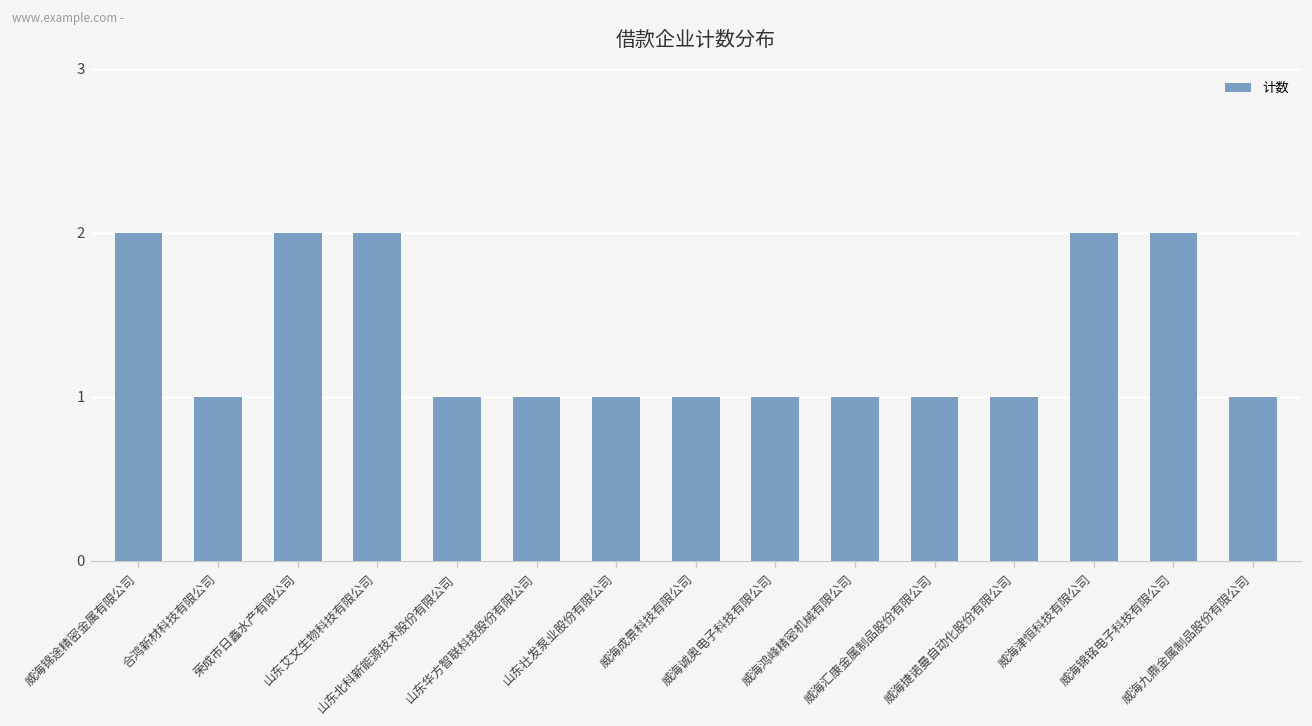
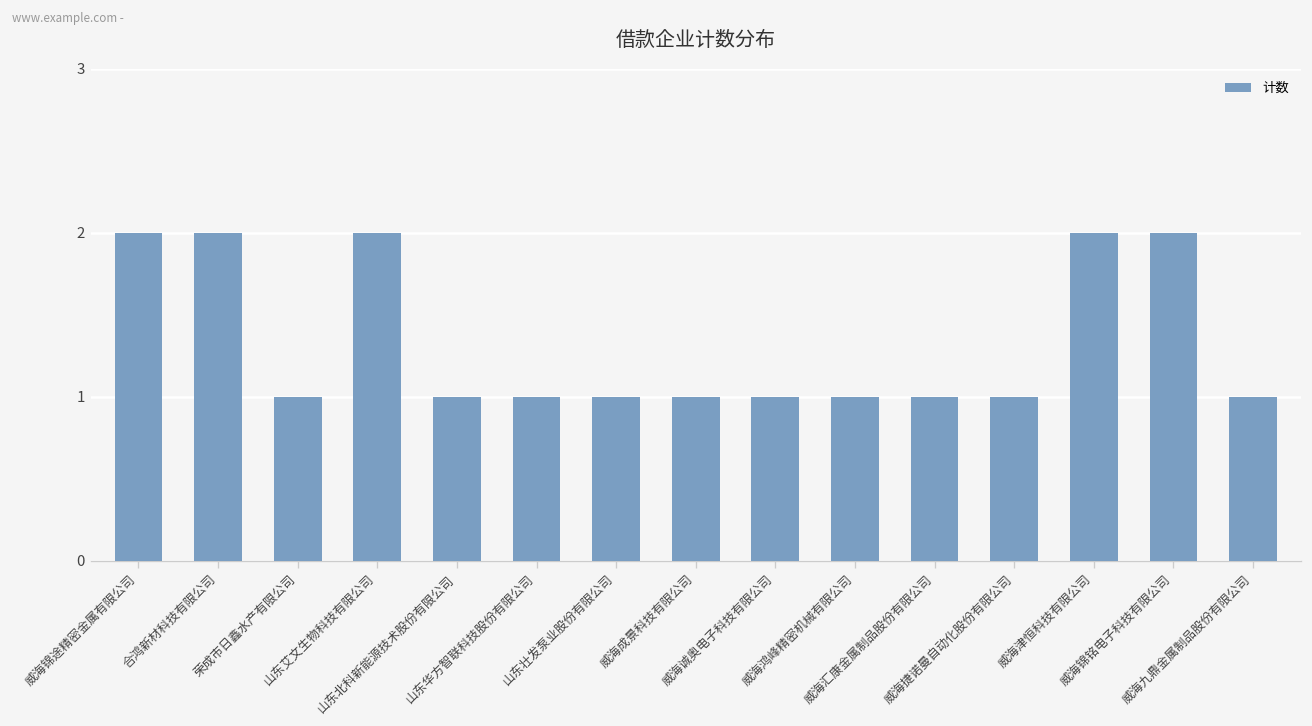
  {
    "威海锦途精密金属有限公司": 2,
-   "合鸿新材科技有限公司": 1,
-   "荣成市日鑫水产有限公司": 2,
+   "合鸿新材科技有限公司": 2,
+   "荣成市日鑫水产有限公司": 1,
    "山东艾文生物科技有限公司": 2,
    "山东北科新能源技术股份有限公司": 1,
    "山东华方智联科技股份有限公司": 1,
    "山东壮发泵业股份有限公司": 1,
    "威海成景科技有限公司": 1,
    "威海诚奥电子科技有限公司": 1,
    "威海鸿峰精密机械有限公司": 1,
    "威海汇康金属制品股份有限公司": 1,
    "威海捷诺曼自动化股份有限公司": 1,
    "威海津恒科技有限公司": 2,
    "威海锦铭电子科技有限公司": 2,
    "威海九鼎金属制品股份有限公司": 1
  }
